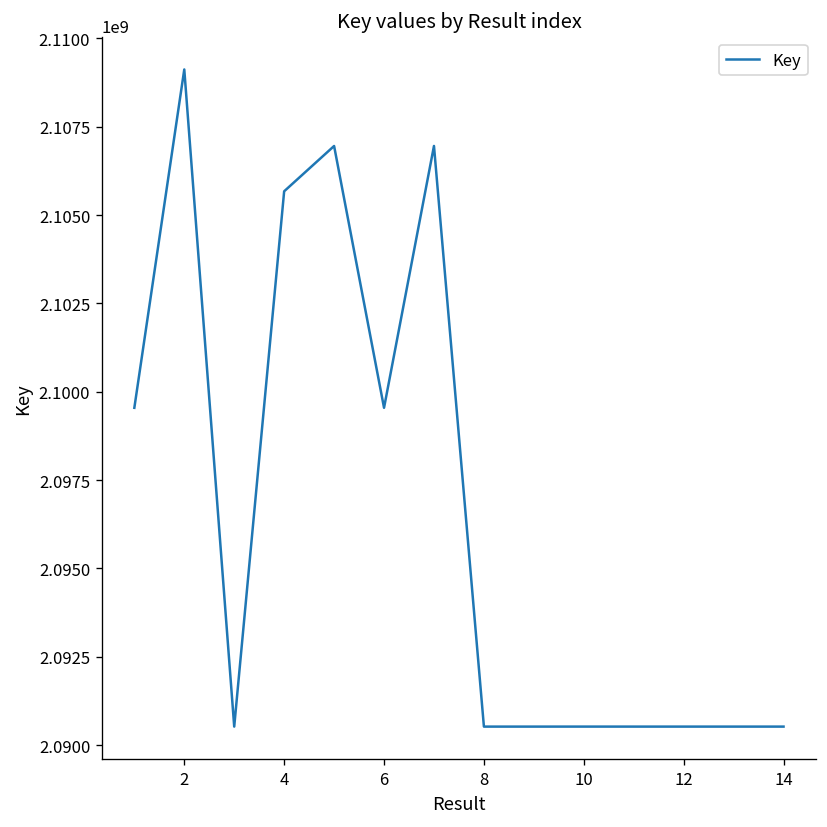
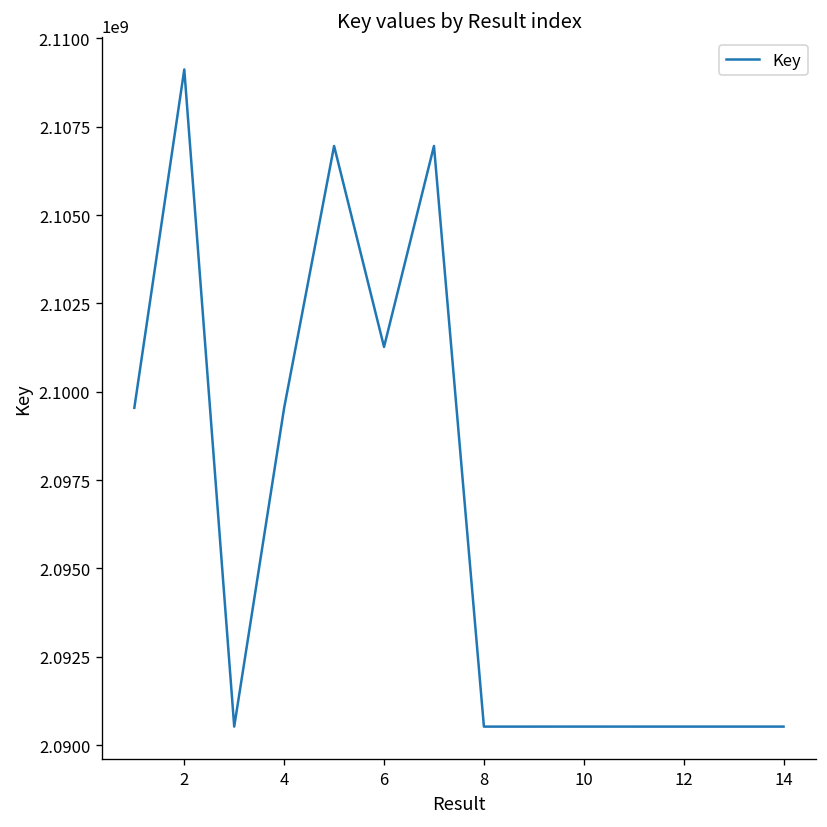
  {
    "2": 2109100000,
-   "4": 2105700000,
-   "6": 2099500000,
+   "4": 2099500000,
+   "6": 2101300000,
    "8": 2090500000,
    "10": 2090500000,
    "12": 2090500000,
    "14": 2090500000
  }
